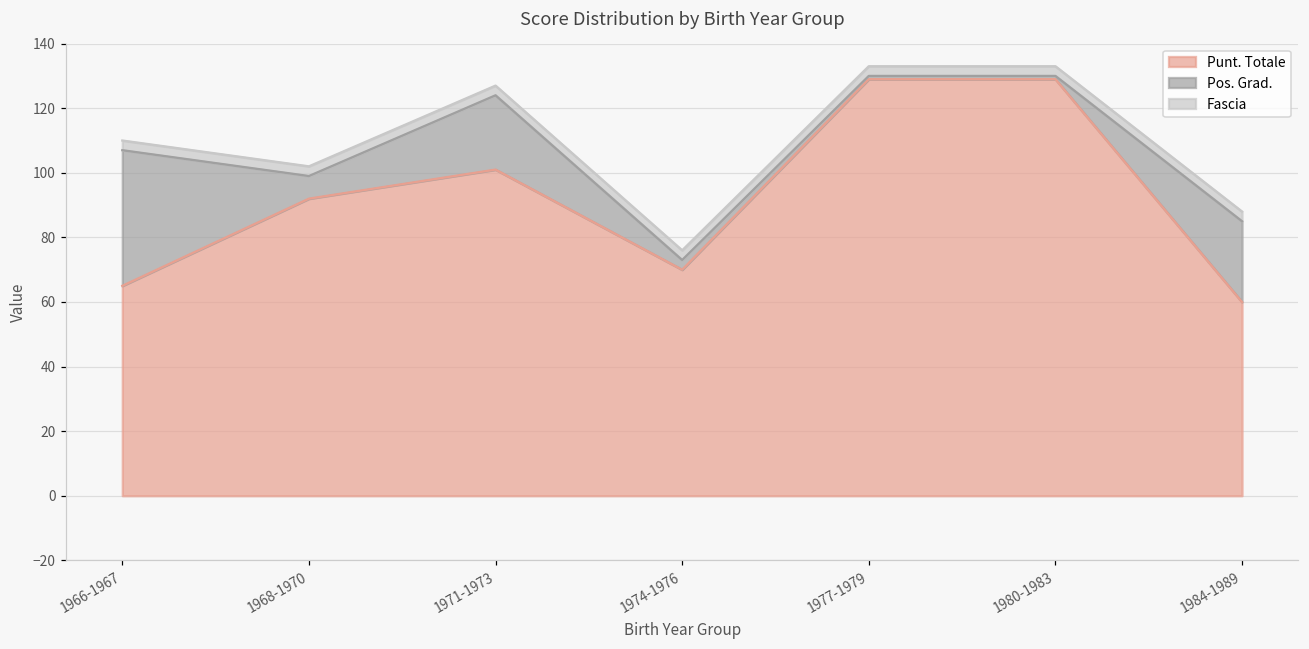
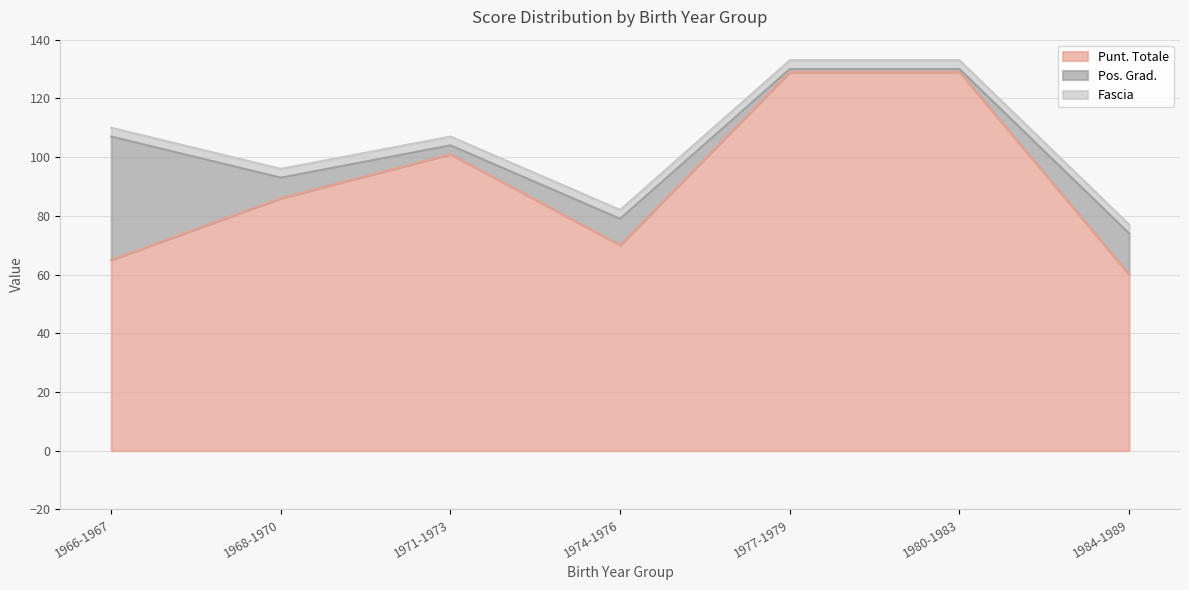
  {
    "Punt. Totale": {
      "1966-1967": 65,
-     "1968-1970": 92,
+     "1968-1970": 86,
      "1971-1973": 101,
      "1974-1976": 70,
      "1977-1979": 129,
      "1980-1983": 129,
      "1984-1989": 60
    },
    "Pos. Grad.": {
      "1966-1967": 42,
      "1968-1970": 7,
-     "1971-1973": 23,
-     "1974-1976": 3,
+     "1971-1973": 3,
+     "1974-1976": 9,
      "1977-1979": 1,
      "1980-1983": 1,
-     "1984-1989": 25
+     "1984-1989": 14
    },
    "Fascia": {
      "1966-1967": 3,
      "1968-1970": 3,
      "1971-1973": 3,
      "1974-1976": 3,
      "1977-1979": 3,
      "1980-1983": 3,
      "1984-1989": 3
    }
  }
